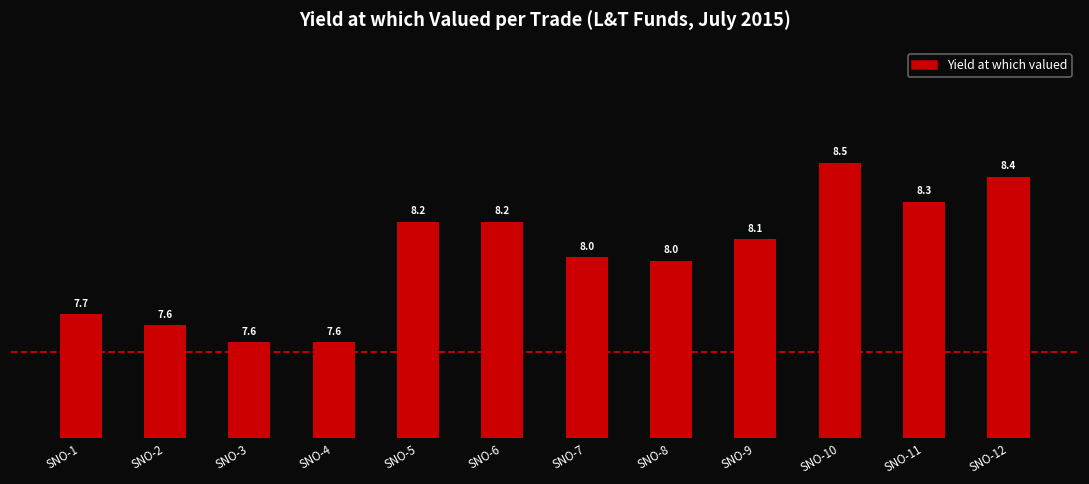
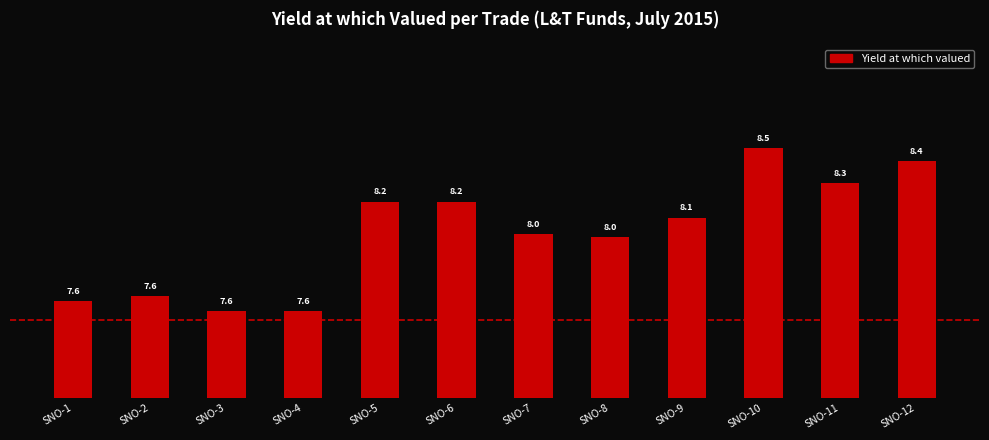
  {
-   "SNO-1": 7.7,
+   "SNO-1": 7.6,
    "SNO-2": 7.6,
    "SNO-3": 7.6,
    "SNO-4": 7.6,
    "SNO-5": 8.2,
    "SNO-6": 8.2,
    "SNO-7": 8.0,
    "SNO-8": 8.0,
    "SNO-9": 8.1,
    "SNO-10": 8.5,
    "SNO-11": 8.3,
    "SNO-12": 8.4
  }
